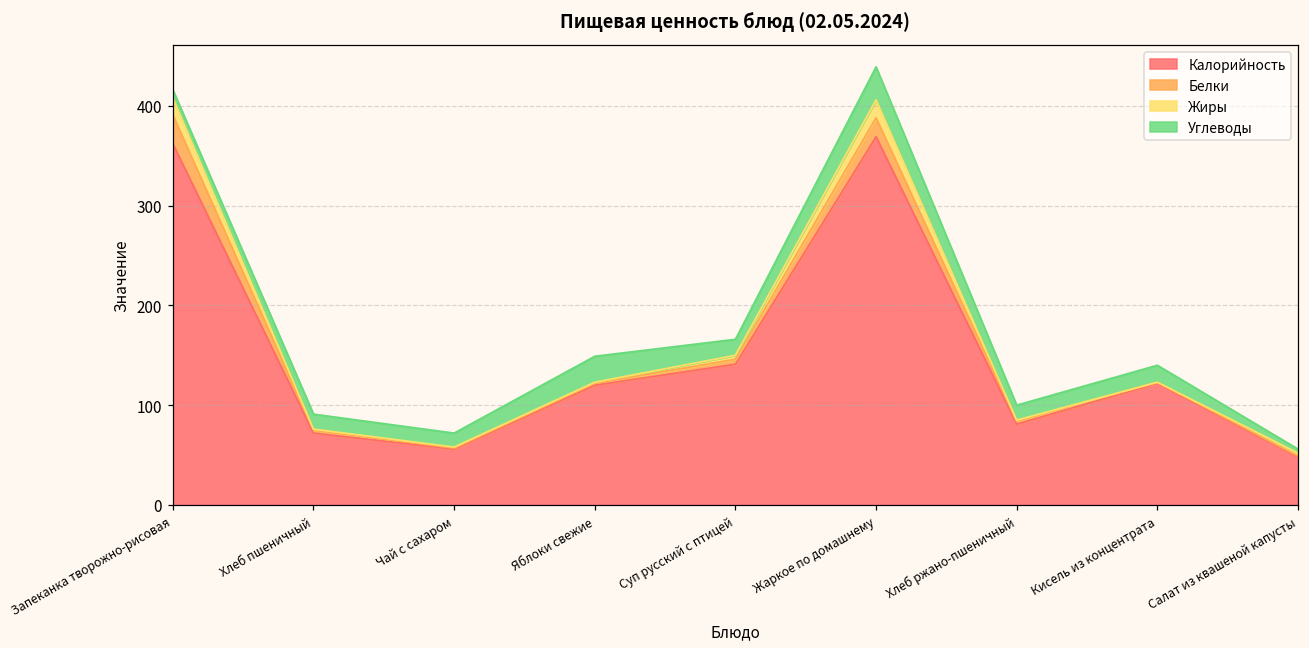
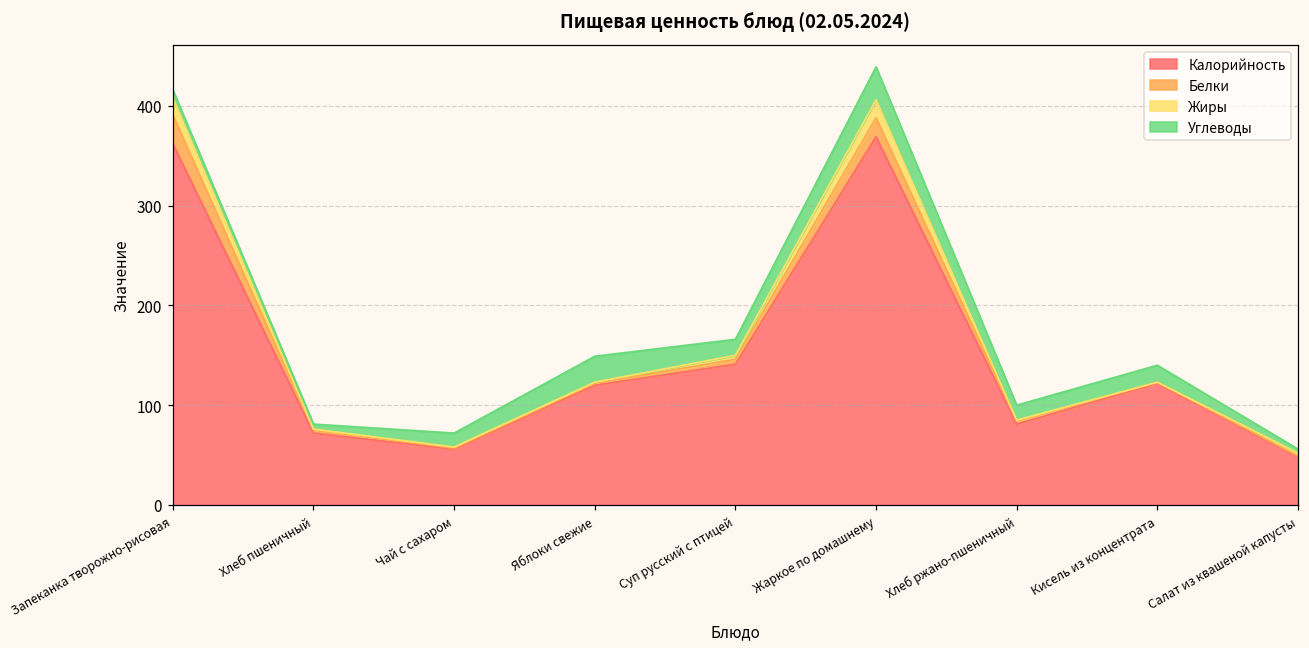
  {
    "Калорийность": {
      "Запеканка творожно-рисовая": 360,
      "Хлеб пшеничный": 70,
      "Суп русский с птицей": 140,
      "Жаркое по домашнему": 370,
      "Хлеб ржано-пшеничный": 80
    },
    "Белки": {
      "Запеканка творожно-рисовая": 30,
      "Суп русский с птицей": 10,
      "Жаркое по домашнему": 20
    },
    "Жиры": {
      "Запеканка творожно-рисовая": 20,
      "Суп русский с птицей": 0,
      "Жаркое по домашнему": 20,
      "Салат из квашеной капусты": 0
    },
    "Углеводы": {
      "Запеканка творожно-рисовая": 10,
-     "Хлеб пшеничный": 20,
+     "Хлеб пшеничный": 10,
      "Чай с сахаром": 10,
      "Яблоки свежие": 30,
      "Суп русский с птицей": 20,
      "Жаркое по домашнему": 30,
      "Хлеб ржано-пшеничный": 20,
      "Кисель из концентрата": 20,
      "Салат из квашеной капусты": 0
    }
  }
